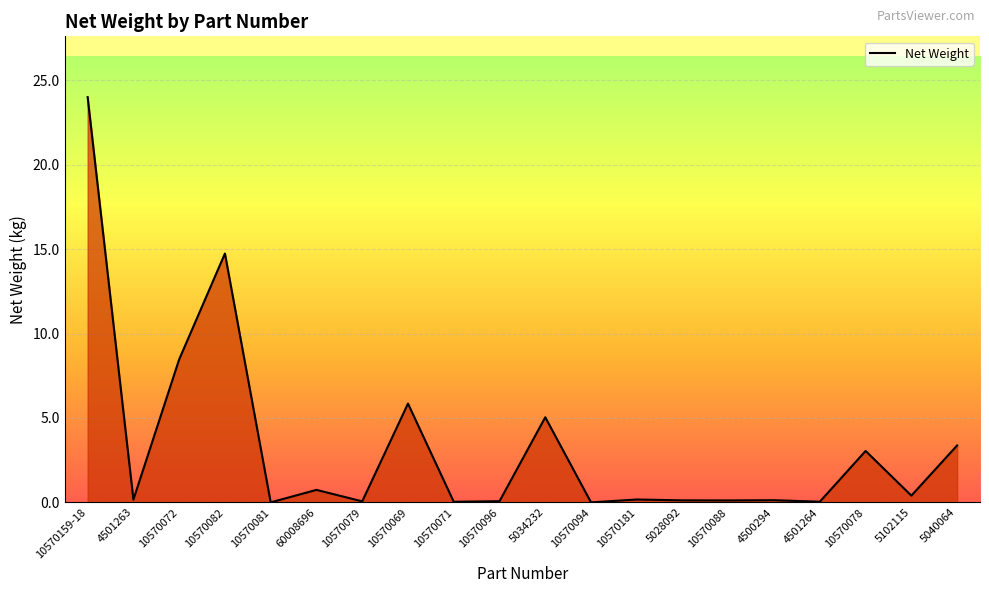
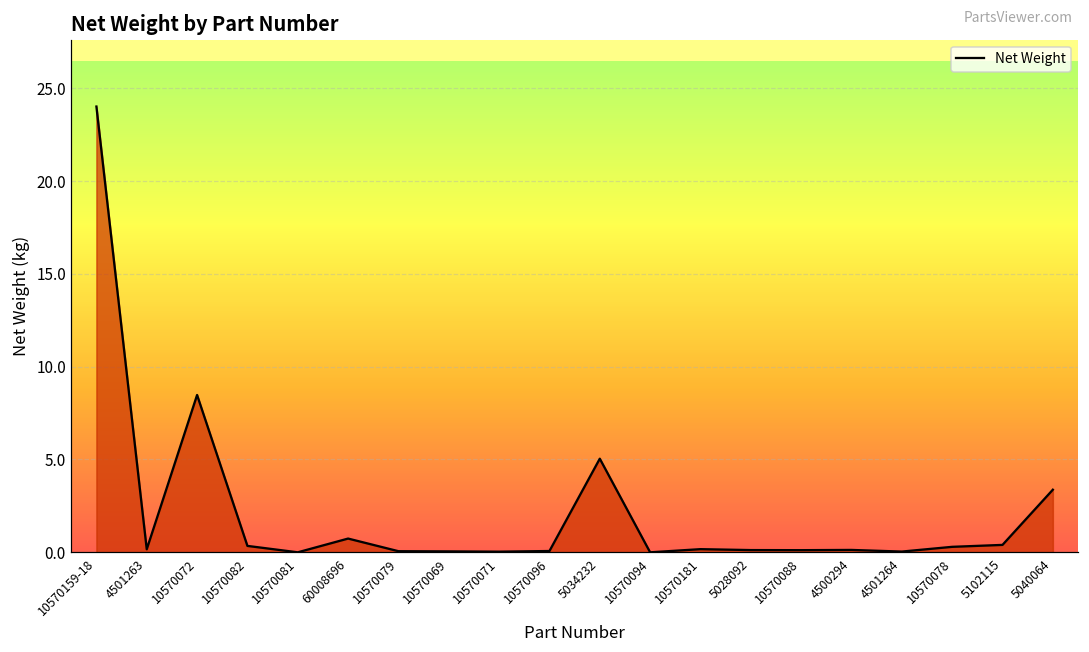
  {
    "10570159-18": 24.0,
    "4501263": 0.2,
    "10570072": 8.5,
-   "10570082": 14.7,
+   "10570082": 0.3,
    "10570081": 0.0,
    "60008696": 0.7,
    "10570079": 0.1,
-   "10570069": 5.9,
+   "10570069": 0.1,
    "10570071": 0.0,
    "10570096": 0.1,
    "5034232": 5.0,
    "10570094": 0.0,
    "10570181": 0.2,
    "5028092": 0.1,
    "10570088": 0.1,
    "4500294": 0.1,
    "4501264": 0.0,
-   "10570078": 3.0,
+   "10570078": 0.3,
    "5102115": 0.4,
    "5040064": 3.4
  }
